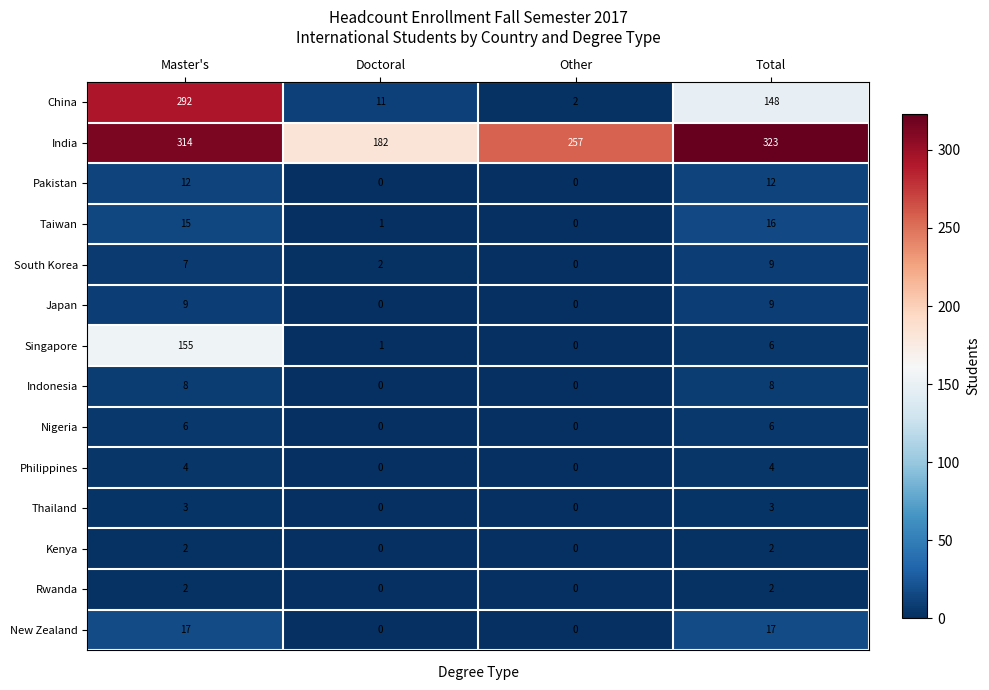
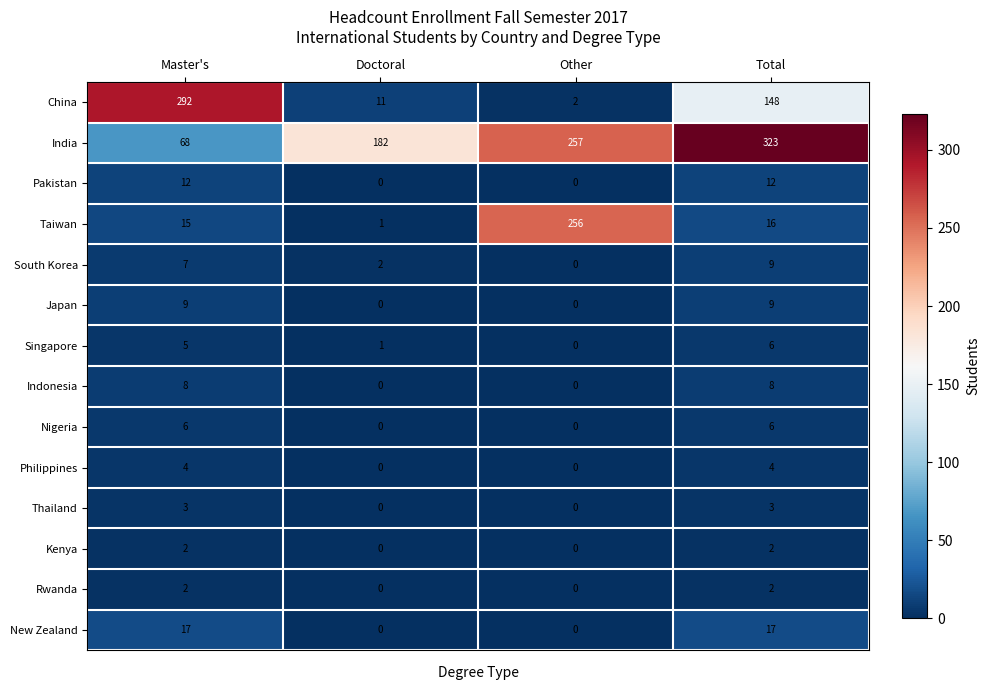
  {
    "China": {
      "Master's": 292,
      "Doctoral": 11,
      "Other": 2,
      "Total": 148
    },
    "India": {
-     "Master's": 314,
+     "Master's": 68,
      "Doctoral": 182,
      "Other": 257,
      "Total": 323
    },
    "Pakistan": {
      "Master's": 12,
      "Doctoral": 0,
      "Other": 0,
      "Total": 12
    },
    "Taiwan": {
      "Master's": 15,
      "Doctoral": 1,
-     "Other": 0,
+     "Other": 256,
      "Total": 16
    },
    "South Korea": {
      "Master's": 7,
      "Doctoral": 2,
      "Other": 0,
      "Total": 9
    },
    "Japan": {
      "Master's": 9,
      "Doctoral": 0,
      "Other": 0,
      "Total": 9
    },
    "Singapore": {
-     "Master's": 155,
+     "Master's": 5,
      "Doctoral": 1,
      "Other": 0,
      "Total": 6
    },
    "Indonesia": {
      "Master's": 8,
      "Doctoral": 0,
      "Other": 0,
      "Total": 8
    },
    "Nigeria": {
      "Master's": 6,
      "Doctoral": 0,
      "Other": 0,
      "Total": 6
    },
    "Philippines": {
      "Master's": 4,
      "Doctoral": 0,
      "Other": 0,
      "Total": 4
    },
    "Thailand": {
      "Master's": 3,
      "Doctoral": 0,
      "Other": 0,
      "Total": 3
    },
    "Kenya": {
      "Master's": 2,
      "Doctoral": 0,
      "Other": 0,
      "Total": 2
    },
    "Rwanda": {
      "Master's": 2,
      "Doctoral": 0,
      "Other": 0,
      "Total": 2
    },
    "New Zealand": {
      "Master's": 17,
      "Doctoral": 0,
      "Other": 0,
      "Total": 17
    }
  }
